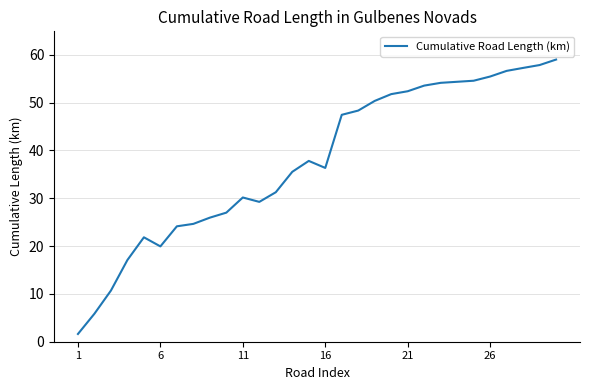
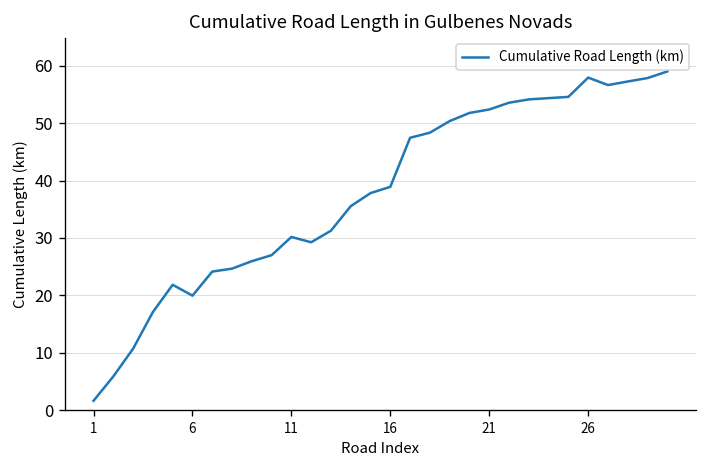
  {
    "1": 2,
    "6": 20,
    "11": 30,
-   "16": 36,
+   "16": 39,
    "21": 52,
-   "26": 55
+   "26": 58
  }
